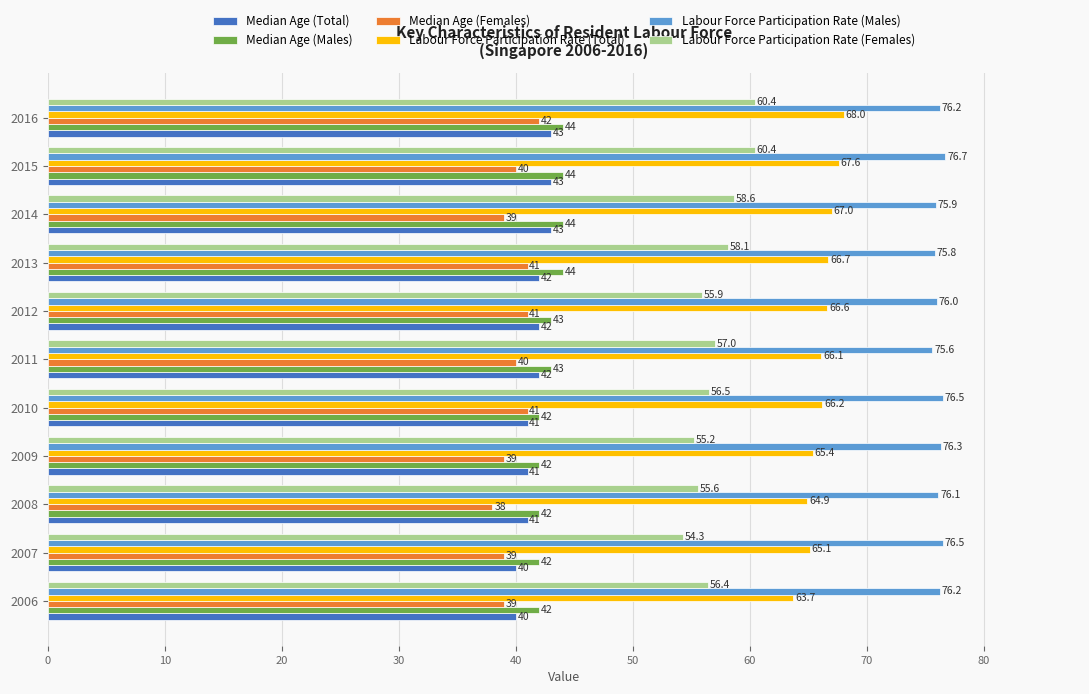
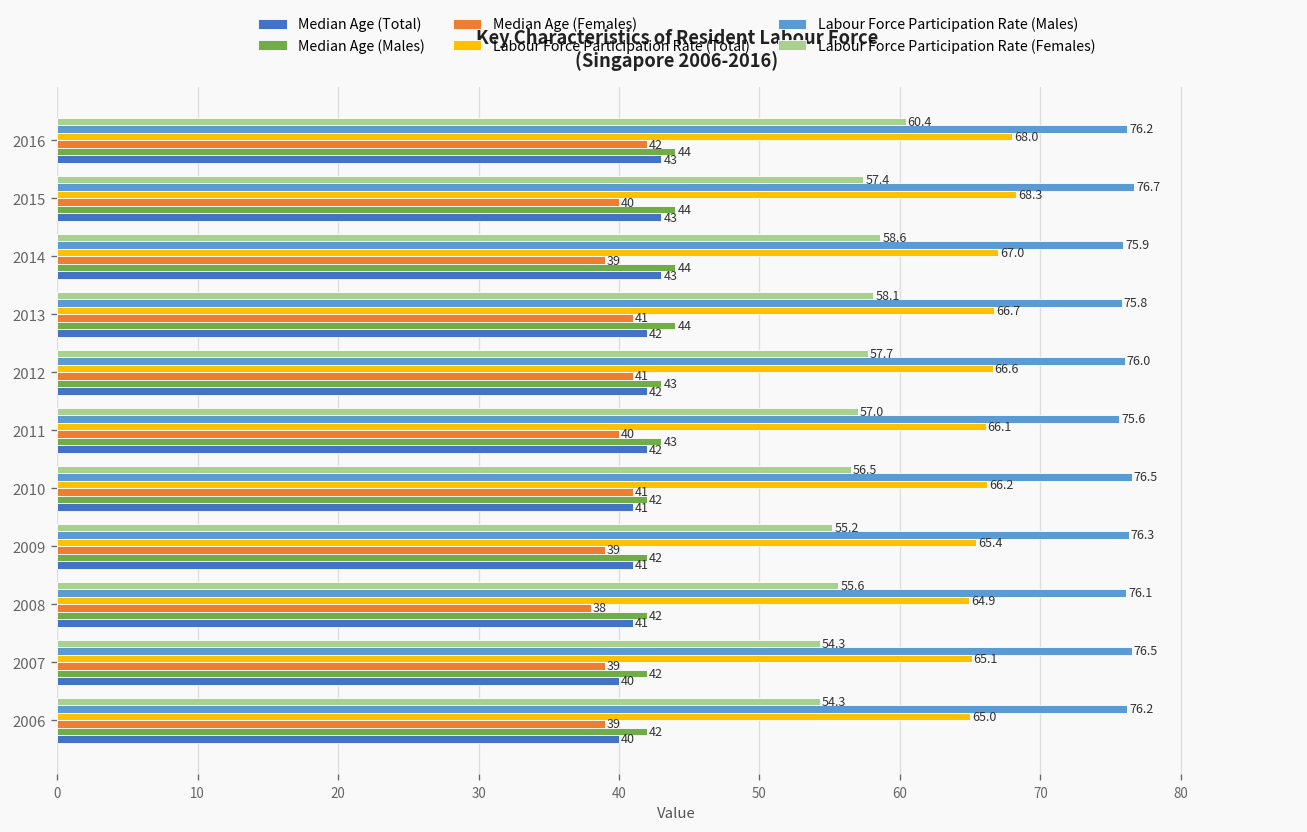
  {
    "Median Age (Males)": {
      "2016": 44,
      "2015": 44,
      "2014": 44,
      "2013": 44,
      "2012": 43,
      "2011": 43,
      "2010": 42,
      "2009": 42,
      "2008": 42,
      "2007": 42,
      "2006": 42
    },
    "Median Age (Females)": {
      "2016": 42,
      "2015": 40,
      "2014": 39,
      "2013": 41,
      "2012": 41,
      "2011": 40,
      "2010": 41,
      "2009": 39,
      "2008": 38,
      "2007": 39,
      "2006": 39
    },
    "Labour Force Participation Rate (Total)": {
      "2016": 68.0,
-     "2015": 67.6,
+     "2015": 68.3,
      "2014": 67.0,
      "2013": 66.7,
      "2012": 66.6,
      "2011": 66.1,
      "2010": 66.2,
      "2009": 65.4,
      "2008": 64.9,
      "2007": 65.1,
-     "2006": 63.7
+     "2006": 65.0
    },
    "Labour Force Participation Rate (Females)": {
      "2016": 60.4,
-     "2015": 60.4,
+     "2015": 57.4,
      "2014": 58.6,
      "2013": 58.1,
-     "2012": 55.9,
+     "2012": 57.7,
      "2011": 57.0,
      "2010": 56.5,
      "2009": 55.2,
      "2008": 55.6,
      "2007": 54.3,
-     "2006": 56.4
+     "2006": 54.3
    }
  }
